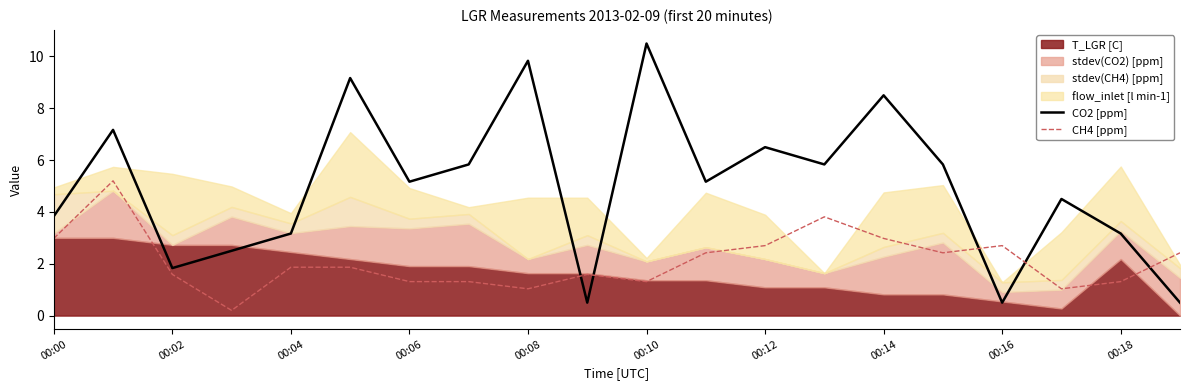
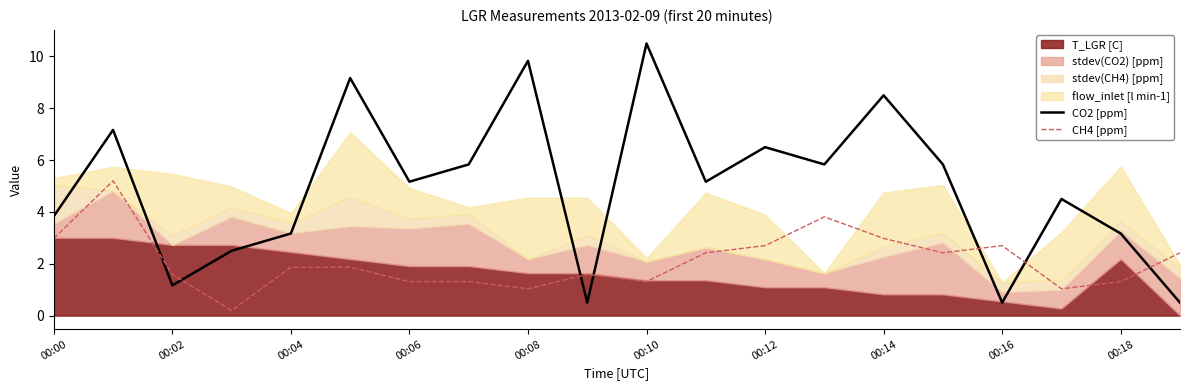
  {
    "CO2 [ppm]": {
      "00:00": 3.8,
-     "00:02": 1.8,
+     "00:02": 1.2,
      "00:06": 5.2,
      "00:08": 9.8,
      "00:10": 10.5,
      "00:12": 6.5,
      "00:14": 8.5,
      "00:18": 3.2
    },
    "T_LGR [C]": {
      "00:04": 2.5,
      "00:06": 1.9,
      "00:08": 1.6,
      "00:12": 1.1,
      "00:14": 0.8,
      "00:18": 2.2
    },
    "stdev(CO2) [ppm]": {
-     "00:00": 0.2,
+     "00:00": 0.5,
      "00:06": 1.5,
      "00:14": 1.5,
      "00:16": 0.4,
      "00:18": 1.1
    },
    "CH4 [ppm]": {
      "00:02": 1.6,
      "00:04": 1.9,
      "00:06": 1.3,
      "00:08": 1.0,
      "00:12": 2.7,
      "00:14": 3.0,
      "00:16": 2.7,
      "00:18": 1.3
    }
  }
